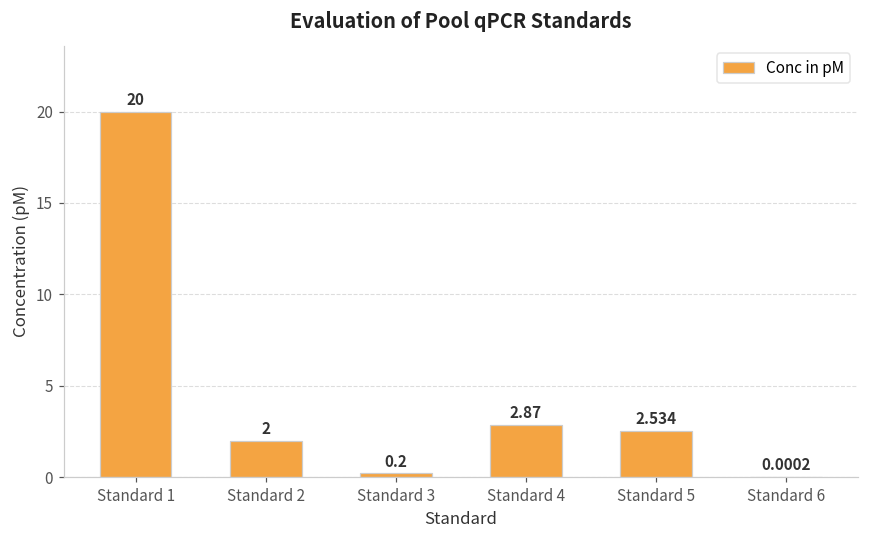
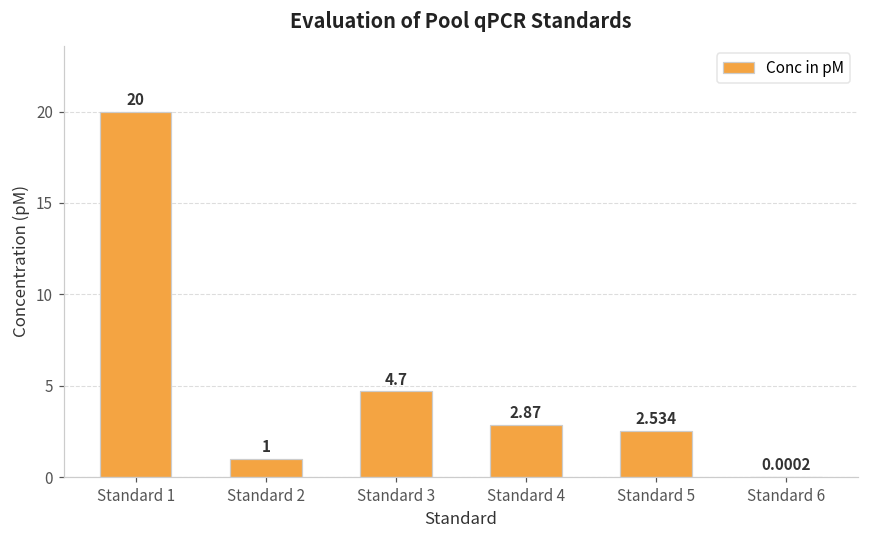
  {
    "Standard 1": 20,
-   "Standard 2": 2,
-   "Standard 3": 0.2,
+   "Standard 2": 1,
+   "Standard 3": 4.7,
    "Standard 4": 2.87,
    "Standard 5": 2.534,
    "Standard 6": 0.0002
  }
